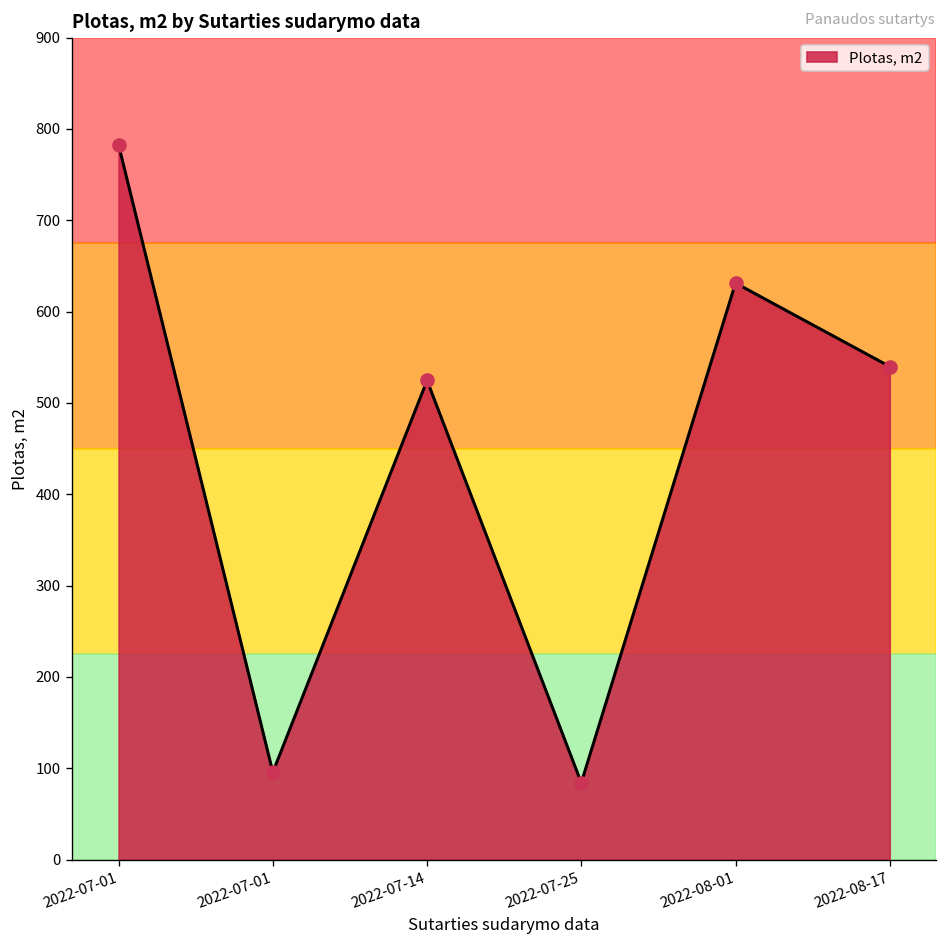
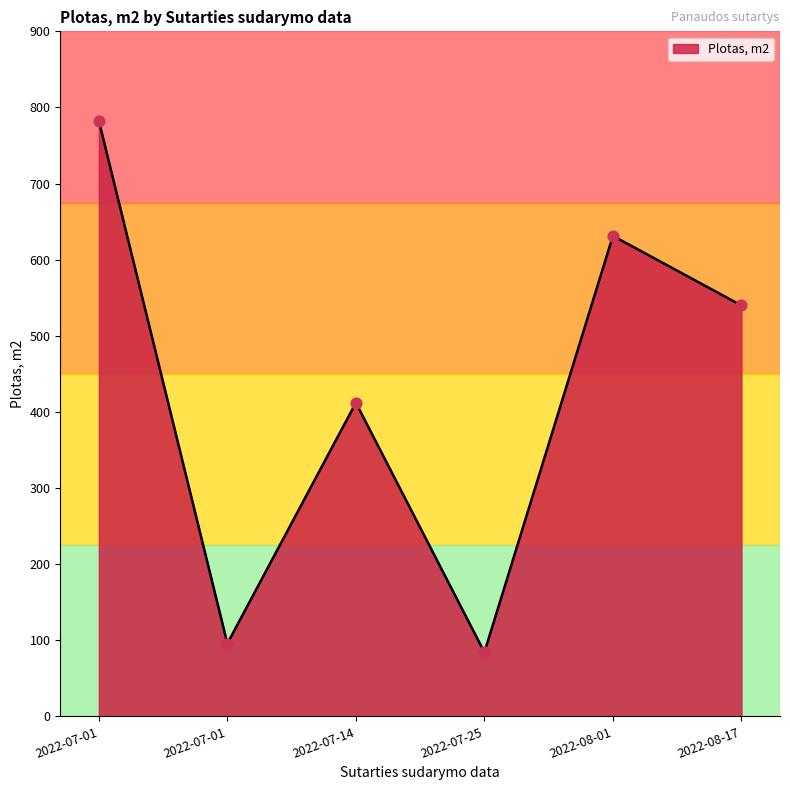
  {
-   "2022-07-14": 520,
+   "2022-07-14": 410,
    "2022-07-25": 80,
    "2022-08-01": 630,
    "2022-08-17": 540
  }
